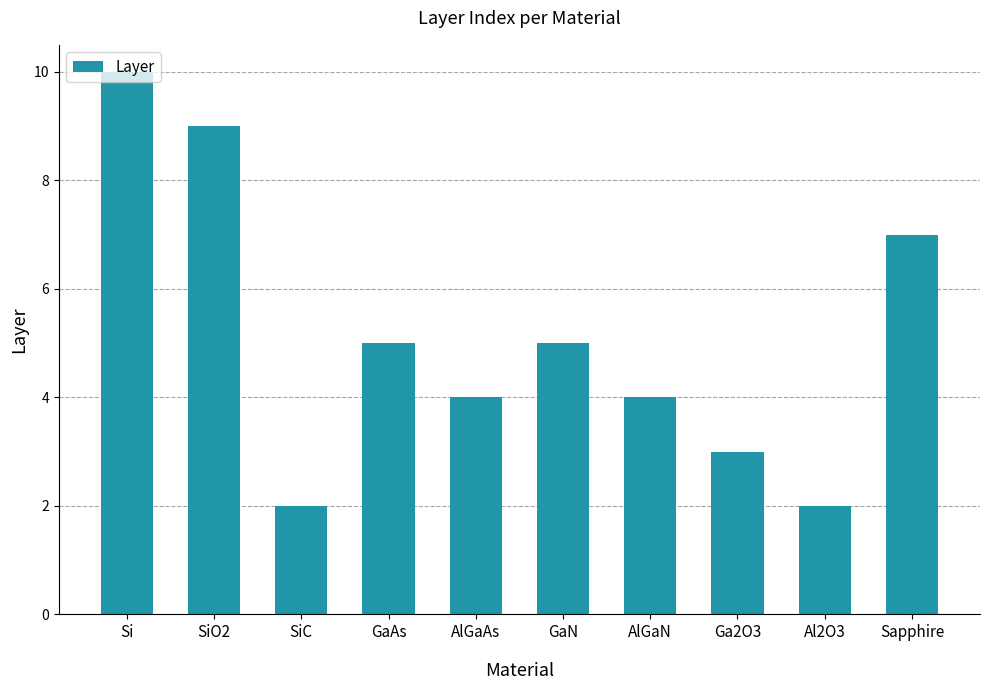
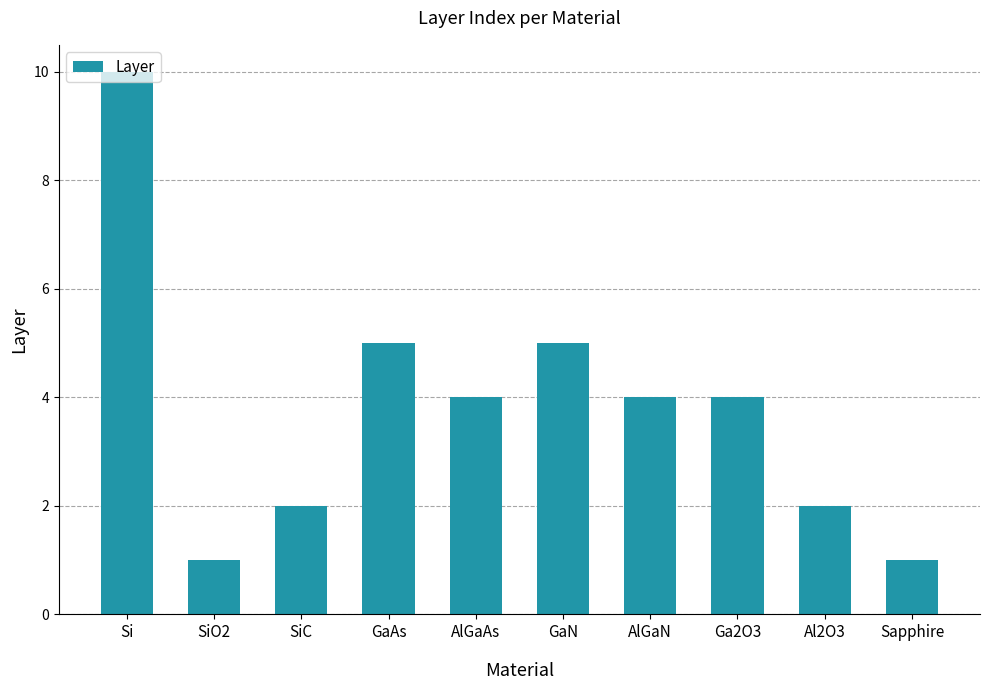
  {
-   "SiO2": 9,
+   "SiO2": 1,
    "SiC": 2,
    "GaAs": 5,
    "AlGaAs": 4,
    "GaN": 5,
    "AlGaN": 4,
-   "Ga2O3": 3,
+   "Ga2O3": 4,
    "Al2O3": 2,
-   "Sapphire": 7
+   "Sapphire": 1
  }
